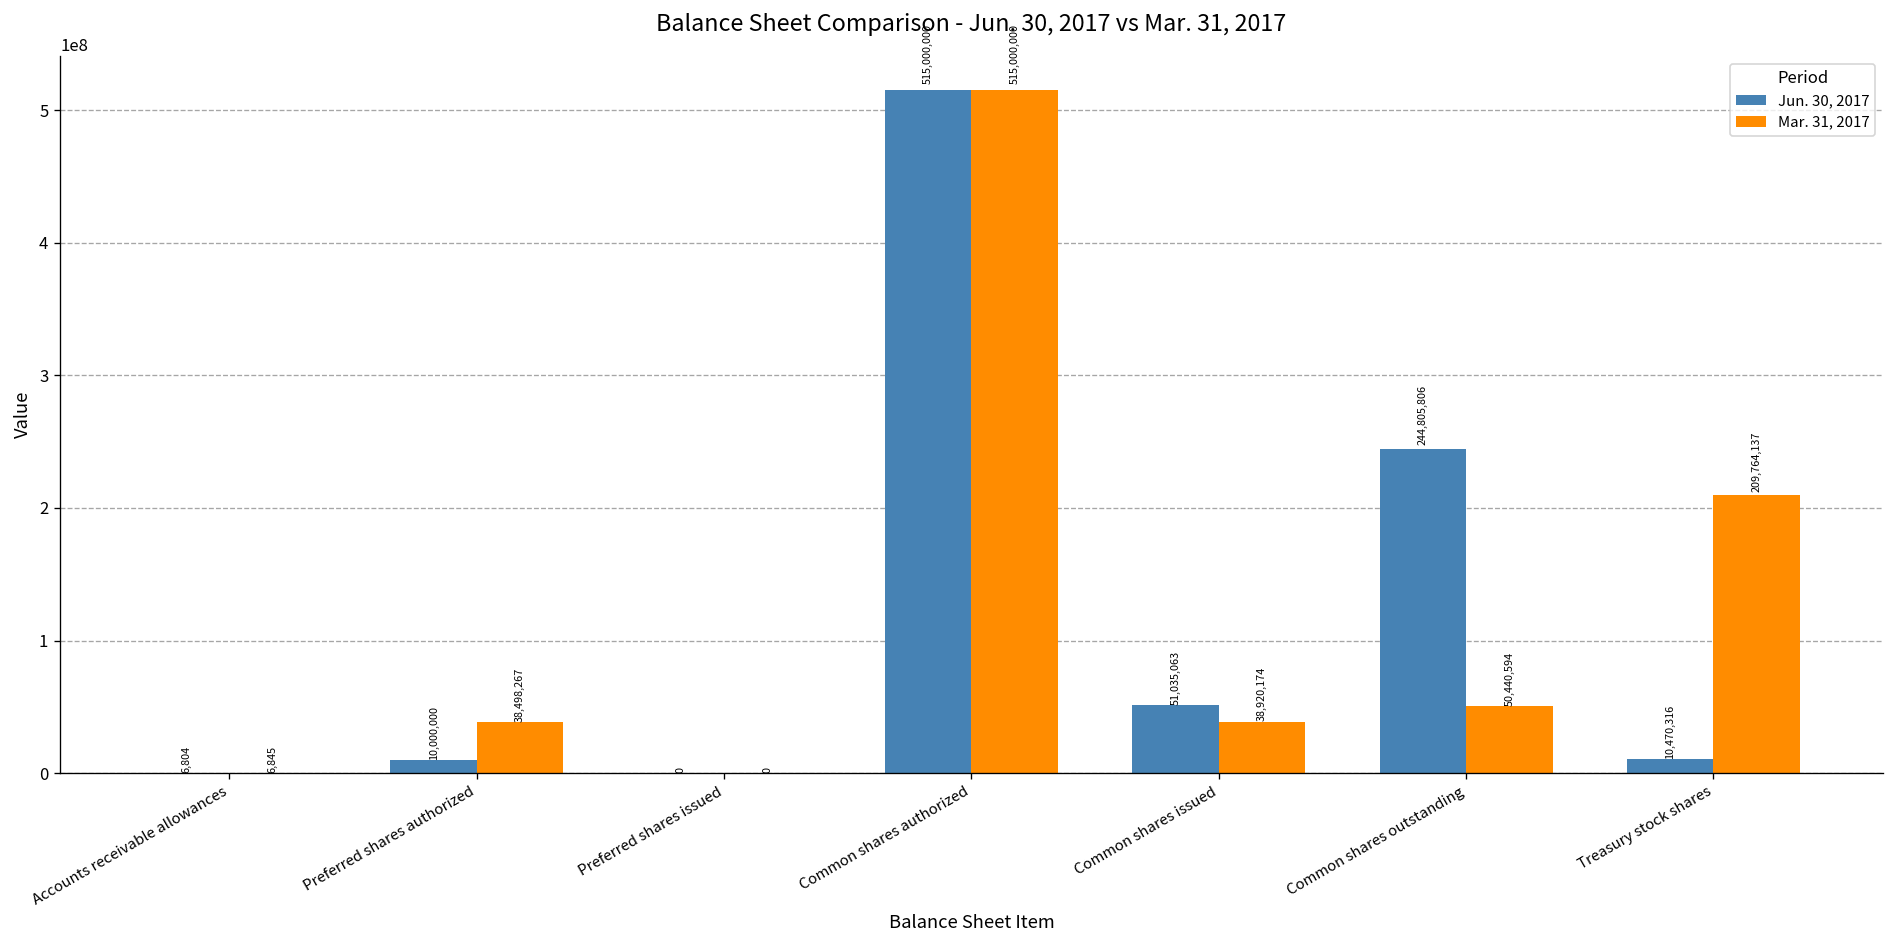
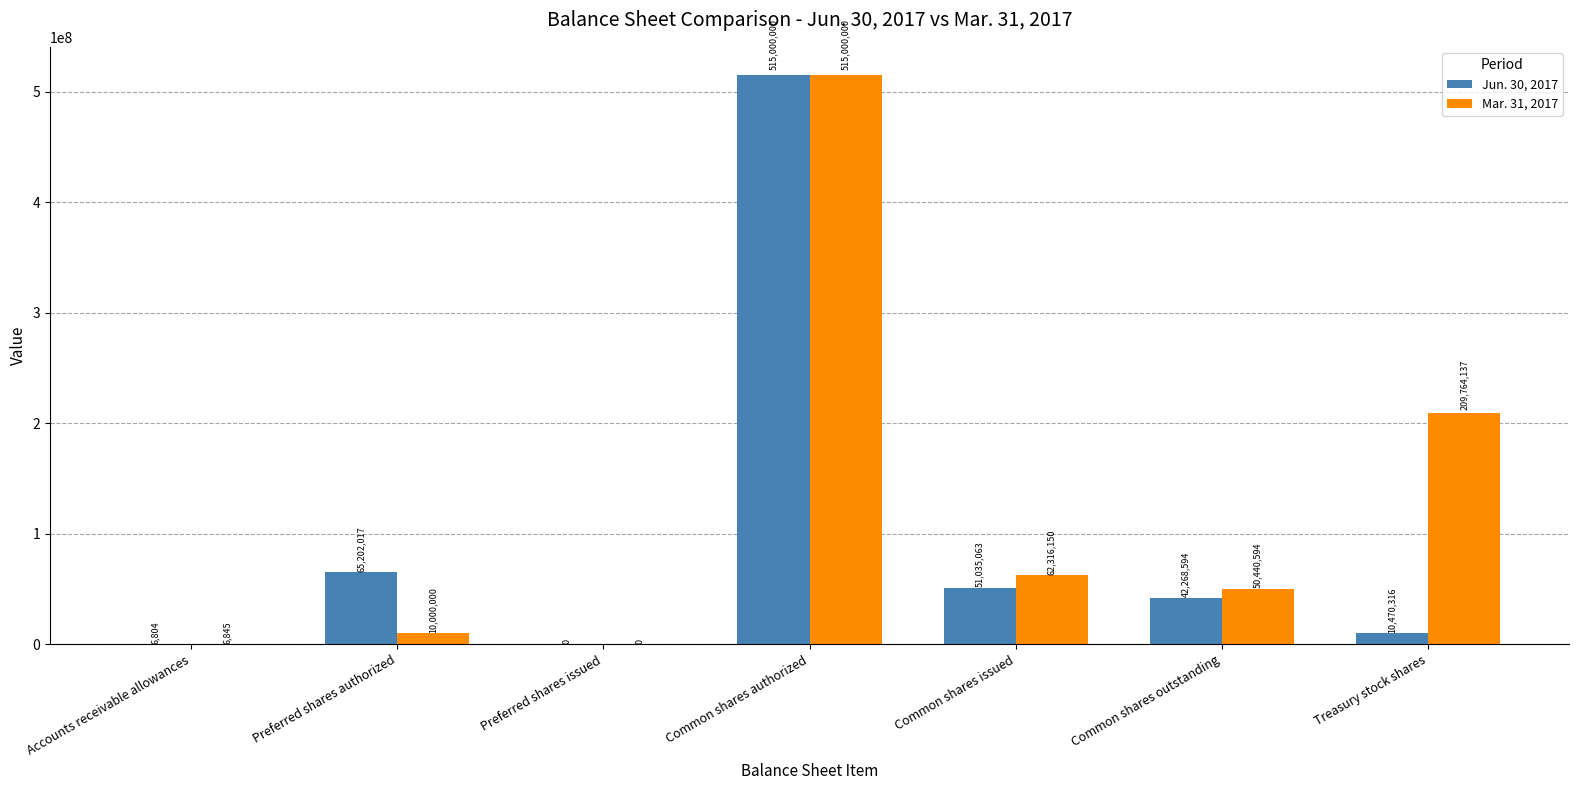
  {
    "Jun. 30, 2017": {
      "Accounts receivable allowances": "6,804",
-     "Preferred shares authorized": "10,000,000",
+     "Preferred shares authorized": "65,202,017",
      "Preferred shares issued": "0",
      "Common shares authorized": "515,000,000",
      "Common shares issued": "51,035,063",
-     "Common shares outstanding": "244,805,806",
+     "Common shares outstanding": "42,268,594",
      "Treasury stock shares": "10,470,316"
    },
    "Mar. 31, 2017": {
      "Accounts receivable allowances": "6,845",
-     "Preferred shares authorized": "38,498,267",
+     "Preferred shares authorized": "10,000,000",
      "Preferred shares issued": "0",
      "Common shares authorized": "515,000,000",
-     "Common shares issued": "38,920,174",
+     "Common shares issued": "62,316,150",
      "Common shares outstanding": "50,440,594",
      "Treasury stock shares": "209,764,137"
    }
  }
